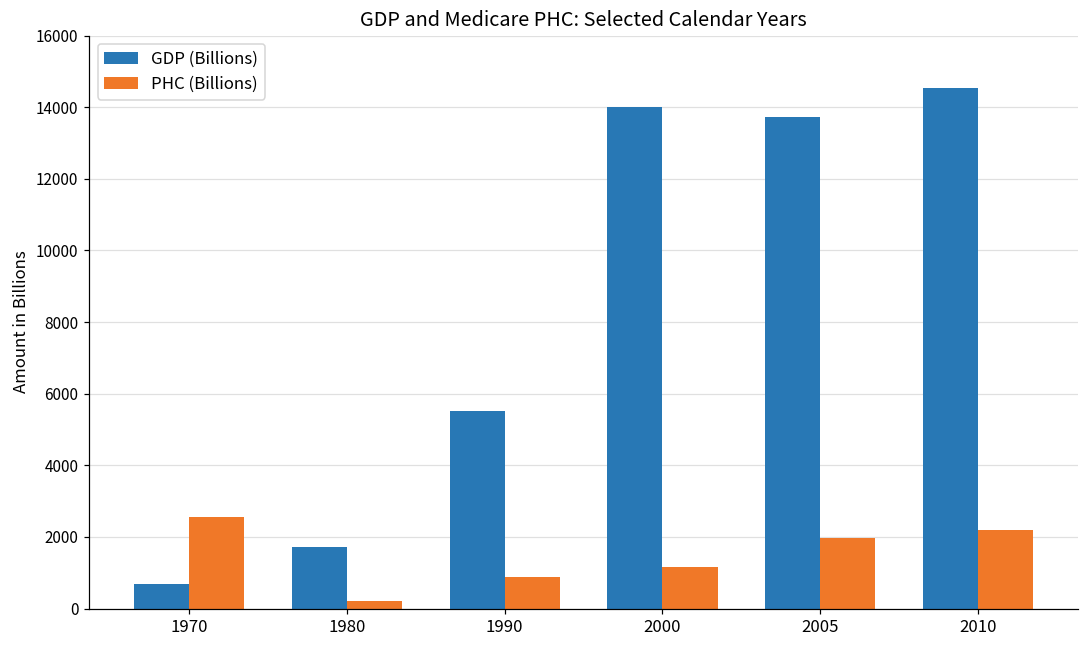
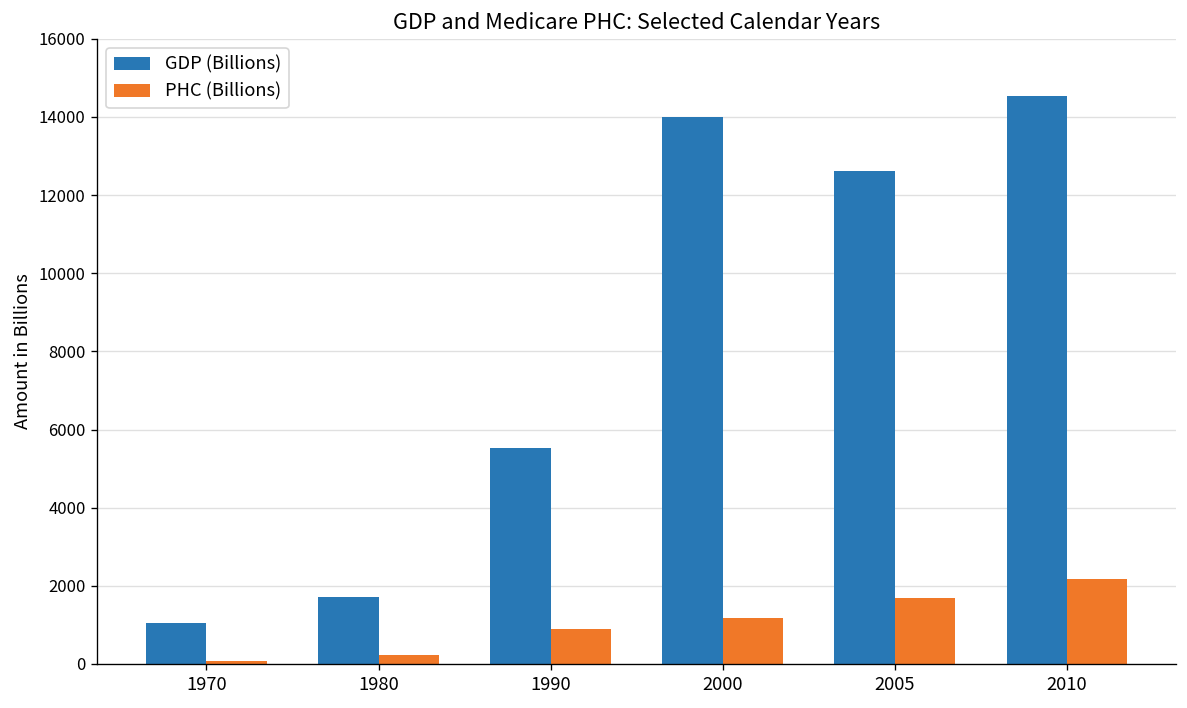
  {
    "GDP (Billions)": {
-     "1970": 700,
+     "1970": 1000,
      "1980": 1700,
      "1990": 5500,
      "2000": 14000,
-     "2005": 13700,
+     "2005": 12600,
      "2010": 14500
    },
    "PHC (Billions)": {
-     "1970": 2600,
+     "1970": 100,
      "1980": 200,
      "1990": 900,
      "2000": 1200,
-     "2005": 2000,
+     "2005": 1700,
      "2010": 2200
    }
  }
